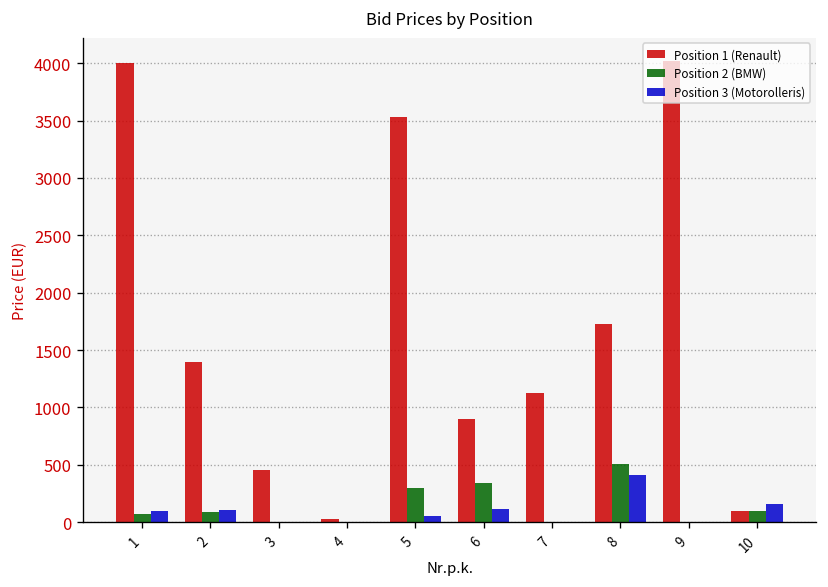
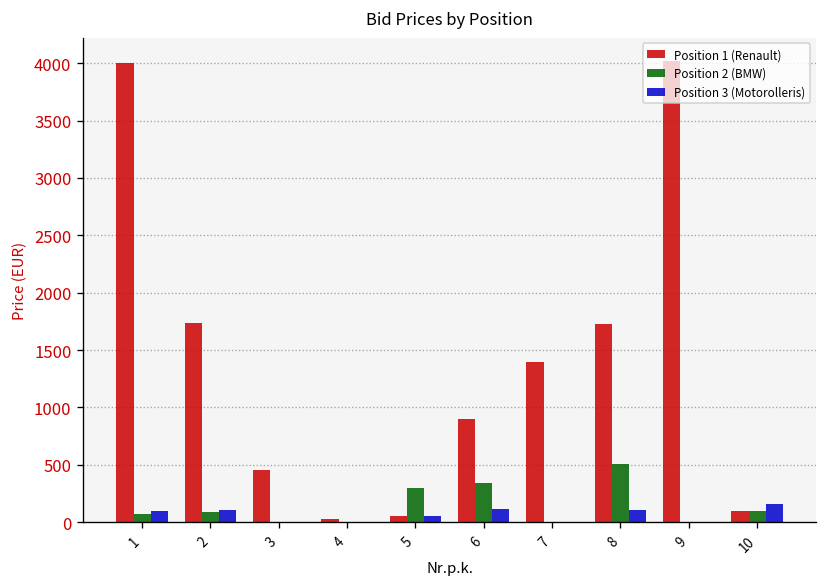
  {
    "Position 1 (Renault)": {
      "1": 4000,
-     "2": 1400,
+     "2": 1700,
      "3": 500,
      "4": 0,
-     "5": 3500,
+     "5": 100,
      "6": 900,
-     "7": 1100,
+     "7": 1400,
      "8": 1700,
      "10": 100
    },
    "Position 2 (BMW)": {
      "1": 100,
      "2": 100,
      "3": 0,
      "4": 0,
      "5": 300,
      "6": 300,
      "7": 0,
      "8": 500,
      "9": 0,
      "10": 100
    },
    "Position 3 (Motorolleris)": {
      "1": 100,
      "2": 100,
      "3": 0,
      "5": 100,
      "6": 100,
      "7": 0,
-     "8": 400,
+     "8": 100,
      "9": 0,
      "10": 200
    }
  }
